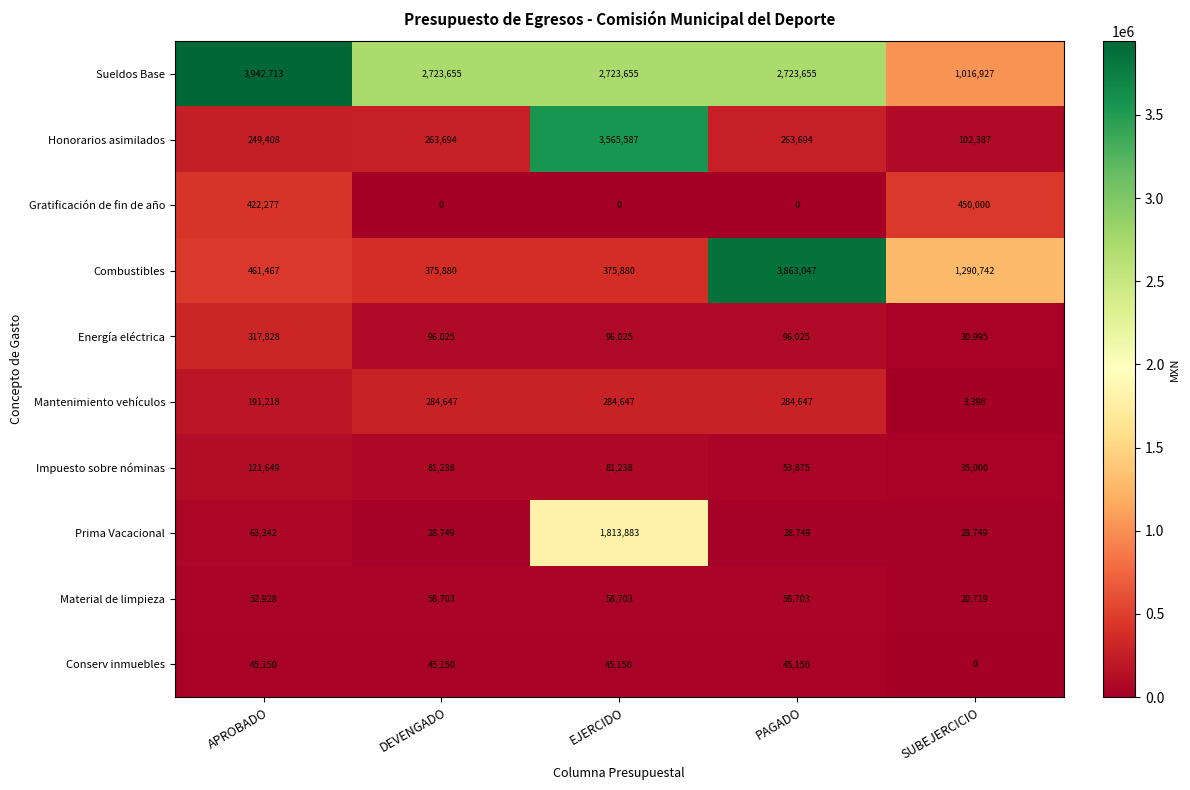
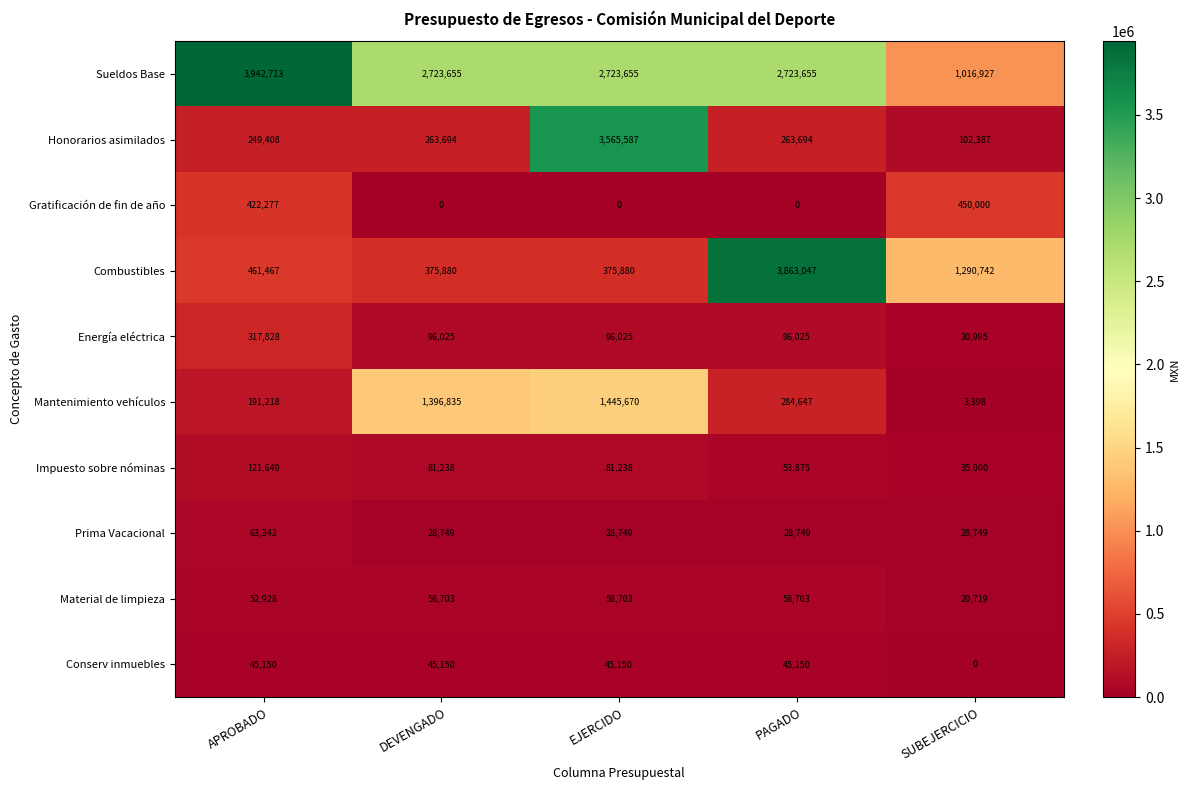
  {
    "Sueldos Base": {
      "APROBADO": "3,942,713",
      "DEVENGADO": "2,723,655",
      "EJERCIDO": "2,723,655",
      "PAGADO": "2,723,655",
      "SUBEJERCICIO": "1,016,927"
    },
    "Honorarios asimilados": {
      "APROBADO": "249,408",
      "DEVENGADO": "263,694",
      "EJERCIDO": "3,565,587",
      "PAGADO": "263,694",
      "SUBEJERCICIO": "102,387"
    },
    "Gratificación de fin de año": {
      "APROBADO": "422,277",
      "DEVENGADO": "0",
      "EJERCIDO": "0",
      "PAGADO": "0",
      "SUBEJERCICIO": "450,000"
    },
    "Combustibles": {
      "APROBADO": "461,467",
      "DEVENGADO": "375,880",
      "EJERCIDO": "375,880",
      "PAGADO": "3,863,047",
      "SUBEJERCICIO": "1,290,742"
    },
    "Energía eléctrica": {
      "APROBADO": "317,828",
      "DEVENGADO": "96,025",
      "EJERCIDO": "96,025",
      "PAGADO": "96,025",
      "SUBEJERCICIO": "30,995"
    },
    "Mantenimiento vehículos": {
      "APROBADO": "191,218",
-     "DEVENGADO": "284,647",
-     "EJERCIDO": "284,647",
+     "DEVENGADO": "1,396,835",
+     "EJERCIDO": "1,445,670",
      "PAGADO": "284,647",
      "SUBEJERCICIO": "3,398"
    },
    "Impuesto sobre nóminas": {
      "APROBADO": "121,649",
      "DEVENGADO": "81,238",
      "EJERCIDO": "81,238",
      "PAGADO": "53,875",
      "SUBEJERCICIO": "35,000"
    },
    "Prima Vacacional": {
      "APROBADO": "63,342",
      "DEVENGADO": "28,749",
-     "EJERCIDO": "1,813,883",
+     "EJERCIDO": "28,749",
      "PAGADO": "28,749",
      "SUBEJERCICIO": "28,749"
    },
    "Material de limpieza": {
      "APROBADO": "52,928",
      "DEVENGADO": "58,703",
      "EJERCIDO": "58,703",
      "PAGADO": "58,703",
      "SUBEJERCICIO": "20,719"
    },
    "Conserv inmuebles": {
      "APROBADO": "45,150",
      "DEVENGADO": "45,150",
      "EJERCIDO": "45,150",
      "PAGADO": "45,150",
      "SUBEJERCICIO": "0"
    }
  }
